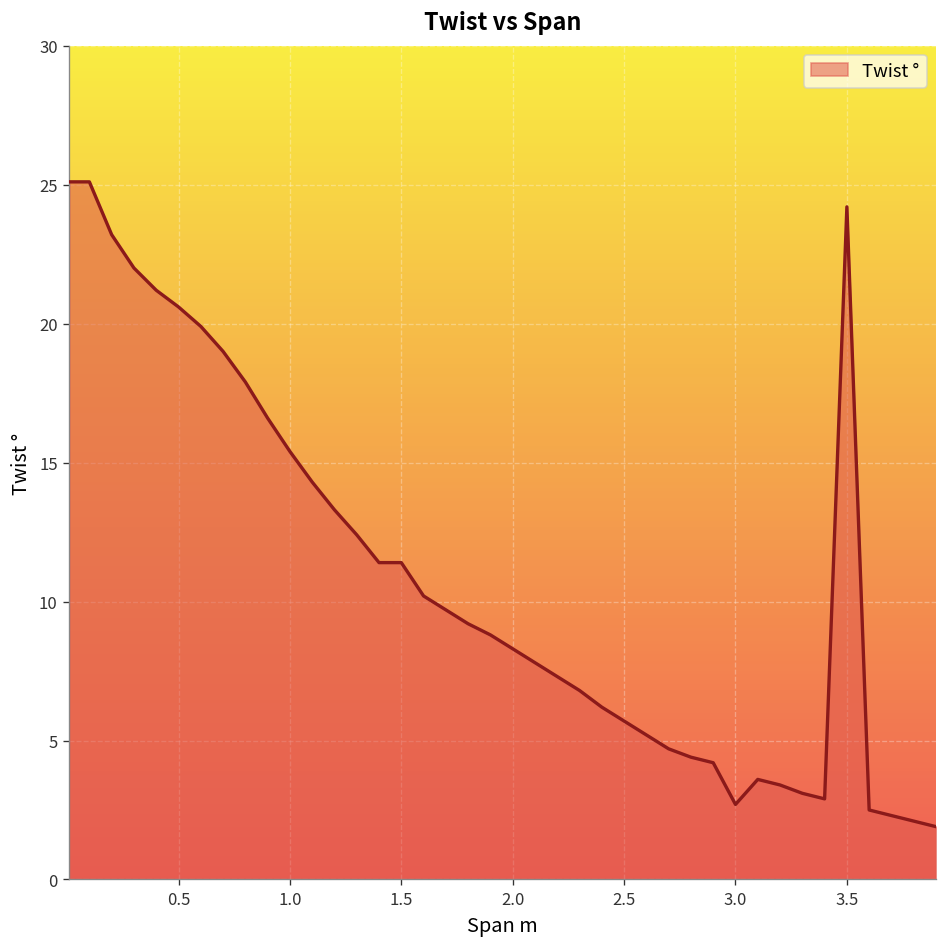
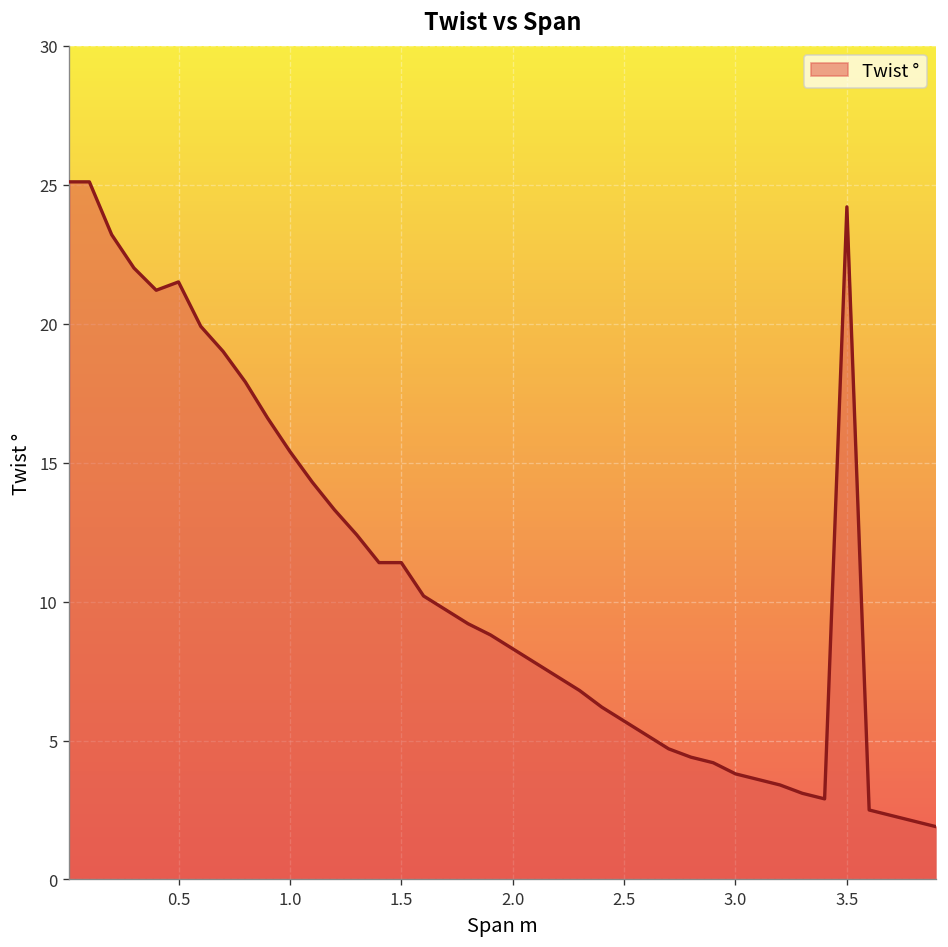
  {
-   "0.5": 20.6,
+   "0.5": 21.5,
    "1.0": 15.4,
    "1.5": 11.4,
    "2.0": 8.3,
    "2.5": 5.7,
-   "3.0": 2.7,
+   "3.0": 3.8,
    "3.5": 24.2
  }
